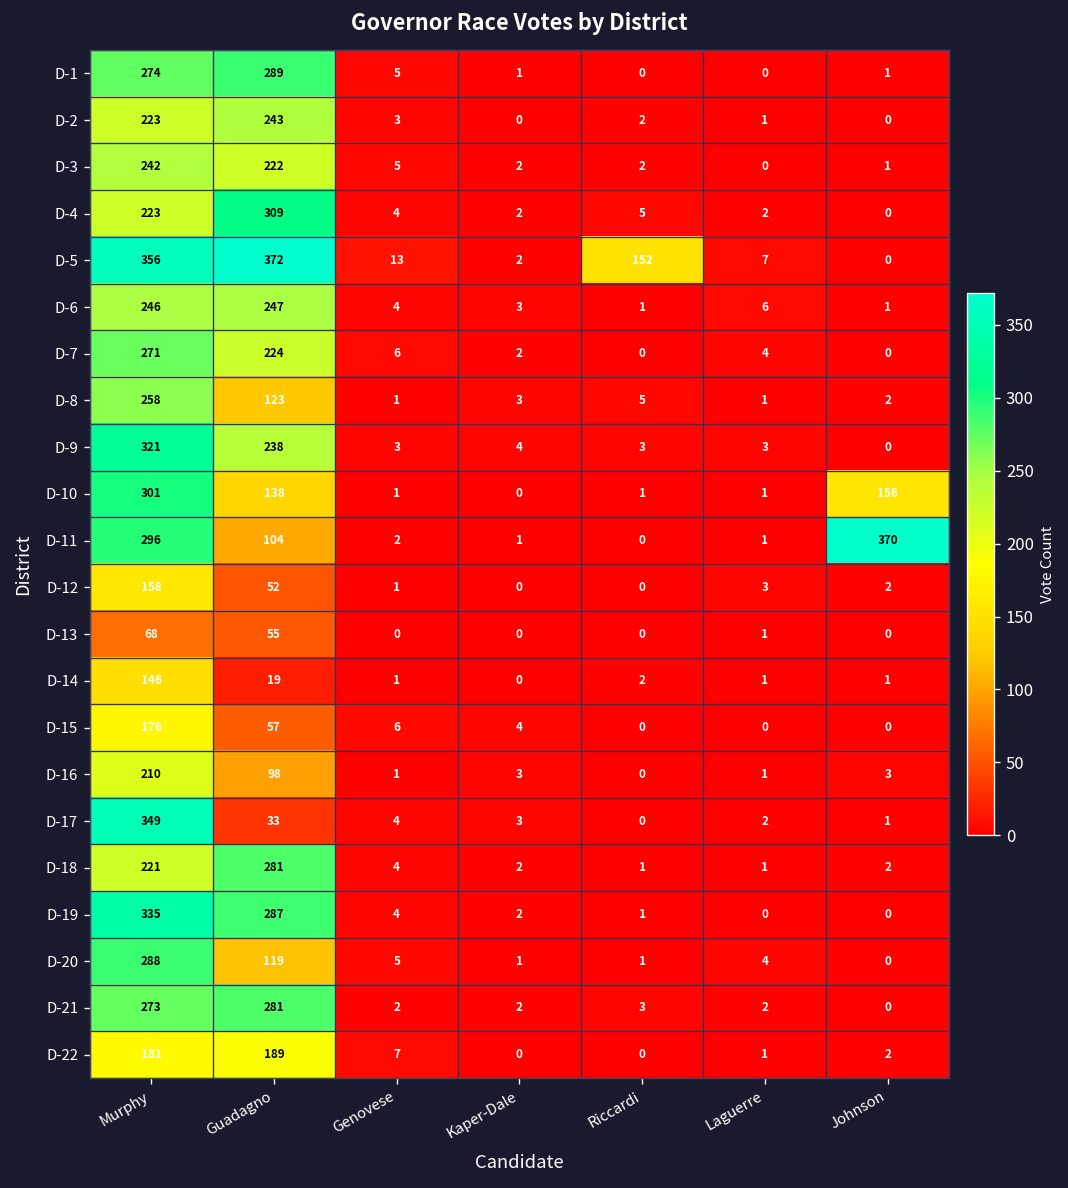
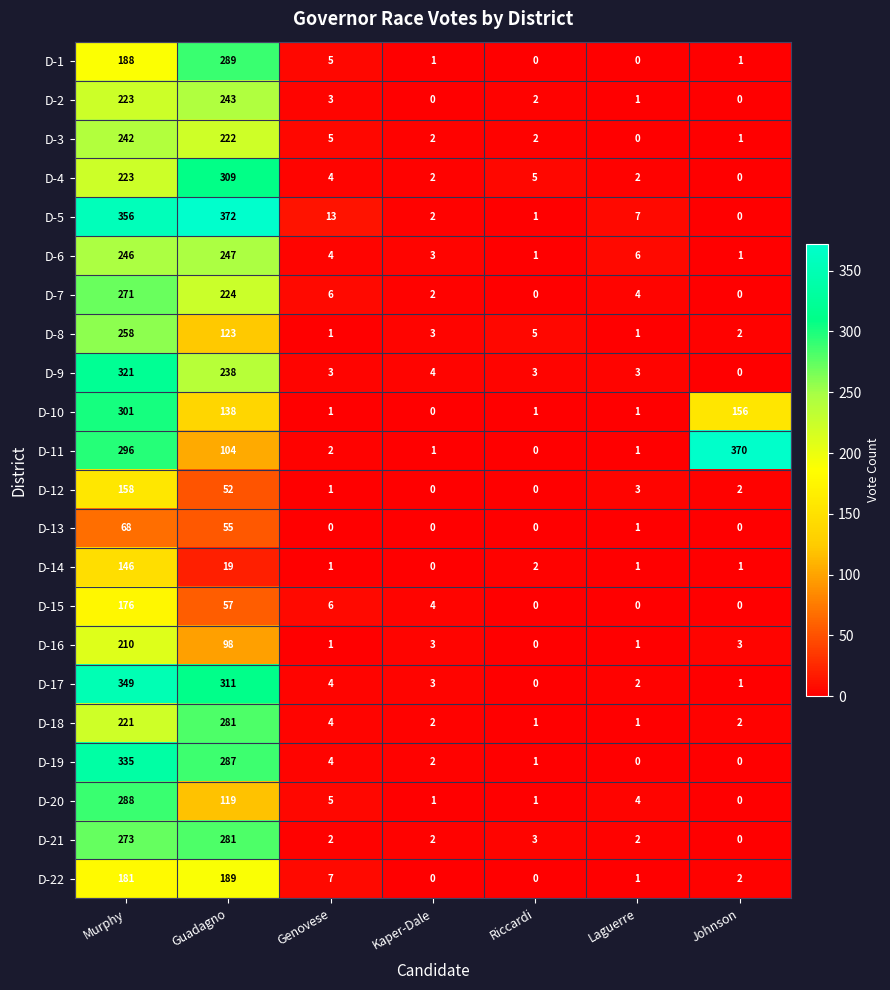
  {
    "D-1": {
-     "Murphy": 274,
+     "Murphy": 188,
      "Guadagno": 289,
      "Genovese": 5,
      "Kaper-Dale": 1,
      "Riccardi": 0,
      "Laguerre": 0,
      "Johnson": 1
    },
    "D-2": {
      "Murphy": 223,
      "Guadagno": 243,
      "Genovese": 3,
      "Kaper-Dale": 0,
      "Riccardi": 2,
      "Laguerre": 1,
      "Johnson": 0
    },
    "D-3": {
      "Murphy": 242,
      "Guadagno": 222,
      "Genovese": 5,
      "Kaper-Dale": 2,
      "Riccardi": 2,
      "Laguerre": 0,
      "Johnson": 1
    },
    "D-4": {
      "Murphy": 223,
      "Guadagno": 309,
      "Genovese": 4,
      "Kaper-Dale": 2,
      "Riccardi": 5,
      "Laguerre": 2,
      "Johnson": 0
    },
    "D-5": {
      "Murphy": 356,
      "Guadagno": 372,
      "Genovese": 13,
      "Kaper-Dale": 2,
-     "Riccardi": 152,
+     "Riccardi": 1,
      "Laguerre": 7,
      "Johnson": 0
    },
    "D-6": {
      "Murphy": 246,
      "Guadagno": 247,
      "Genovese": 4,
      "Kaper-Dale": 3,
      "Riccardi": 1,
      "Laguerre": 6,
      "Johnson": 1
    },
    "D-7": {
      "Murphy": 271,
      "Guadagno": 224,
      "Genovese": 6,
      "Kaper-Dale": 2,
      "Riccardi": 0,
      "Laguerre": 4,
      "Johnson": 0
    },
    "D-8": {
      "Murphy": 258,
      "Guadagno": 123,
      "Genovese": 1,
      "Kaper-Dale": 3,
      "Riccardi": 5,
      "Laguerre": 1,
      "Johnson": 2
    },
    "D-9": {
      "Murphy": 321,
      "Guadagno": 238,
      "Genovese": 3,
      "Kaper-Dale": 4,
      "Riccardi": 3,
      "Laguerre": 3,
      "Johnson": 0
    },
    "D-10": {
      "Murphy": 301,
      "Guadagno": 138,
      "Genovese": 1,
      "Kaper-Dale": 0,
      "Riccardi": 1,
      "Laguerre": 1,
      "Johnson": 156
    },
    "D-11": {
      "Murphy": 296,
      "Guadagno": 104,
      "Genovese": 2,
      "Kaper-Dale": 1,
      "Riccardi": 0,
      "Laguerre": 1,
      "Johnson": 370
    },
    "D-12": {
      "Murphy": 158,
      "Guadagno": 52,
      "Genovese": 1,
      "Kaper-Dale": 0,
      "Riccardi": 0,
      "Laguerre": 3,
      "Johnson": 2
    },
    "D-13": {
      "Murphy": 68,
      "Guadagno": 55,
      "Genovese": 0,
      "Kaper-Dale": 0,
      "Riccardi": 0,
      "Laguerre": 1,
      "Johnson": 0
    },
    "D-14": {
      "Murphy": 146,
      "Guadagno": 19,
      "Genovese": 1,
      "Kaper-Dale": 0,
      "Riccardi": 2,
      "Laguerre": 1,
      "Johnson": 1
    },
    "D-15": {
      "Murphy": 176,
      "Guadagno": 57,
      "Genovese": 6,
      "Kaper-Dale": 4,
      "Riccardi": 0,
      "Laguerre": 0,
      "Johnson": 0
    },
    "D-16": {
      "Murphy": 210,
      "Guadagno": 98,
      "Genovese": 1,
      "Kaper-Dale": 3,
      "Riccardi": 0,
      "Laguerre": 1,
      "Johnson": 3
    },
    "D-17": {
      "Murphy": 349,
-     "Guadagno": 33,
+     "Guadagno": 311,
      "Genovese": 4,
      "Kaper-Dale": 3,
      "Riccardi": 0,
      "Laguerre": 2,
      "Johnson": 1
    },
    "D-18": {
      "Murphy": 221,
      "Guadagno": 281,
      "Genovese": 4,
      "Kaper-Dale": 2,
      "Riccardi": 1,
      "Laguerre": 1,
      "Johnson": 2
    },
    "D-19": {
      "Murphy": 335,
      "Guadagno": 287,
      "Genovese": 4,
      "Kaper-Dale": 2,
      "Riccardi": 1,
      "Laguerre": 0,
      "Johnson": 0
    },
    "D-20": {
      "Murphy": 288,
      "Guadagno": 119,
      "Genovese": 5,
      "Kaper-Dale": 1,
      "Riccardi": 1,
      "Laguerre": 4,
      "Johnson": 0
    },
    "D-21": {
      "Murphy": 273,
      "Guadagno": 281,
      "Genovese": 2,
      "Kaper-Dale": 2,
      "Riccardi": 3,
      "Laguerre": 2,
      "Johnson": 0
    },
    "D-22": {
      "Murphy": 181,
      "Guadagno": 189,
      "Genovese": 7,
      "Kaper-Dale": 0,
      "Riccardi": 0,
      "Laguerre": 1,
      "Johnson": 2
    }
  }
